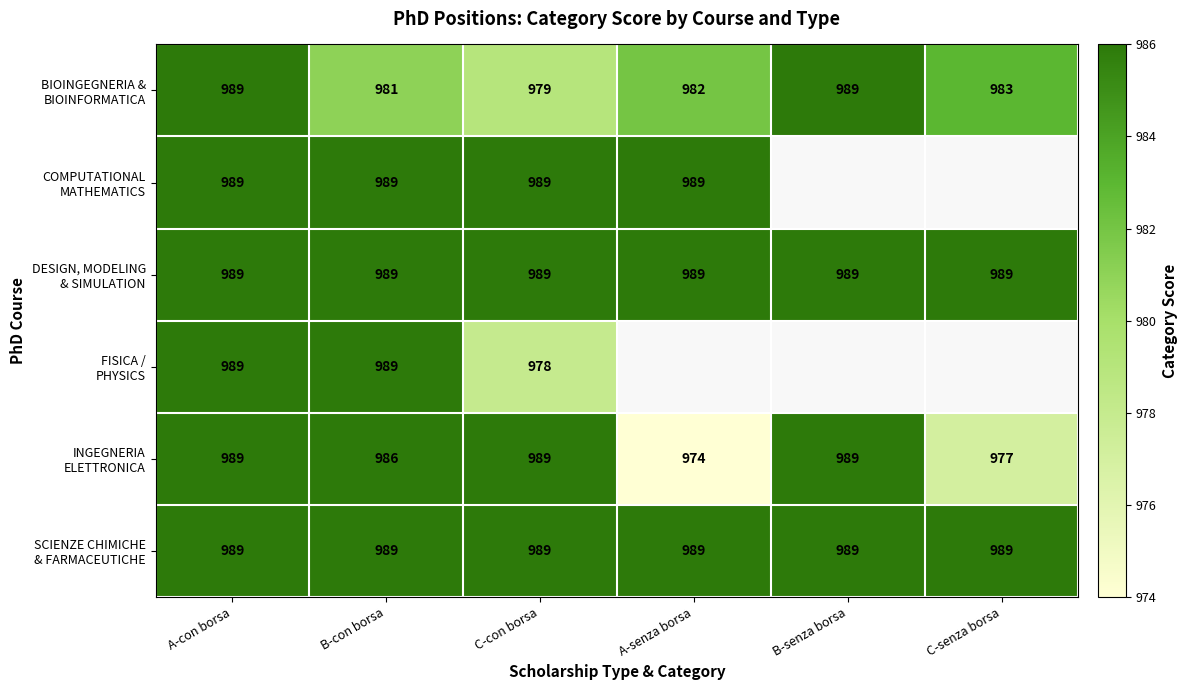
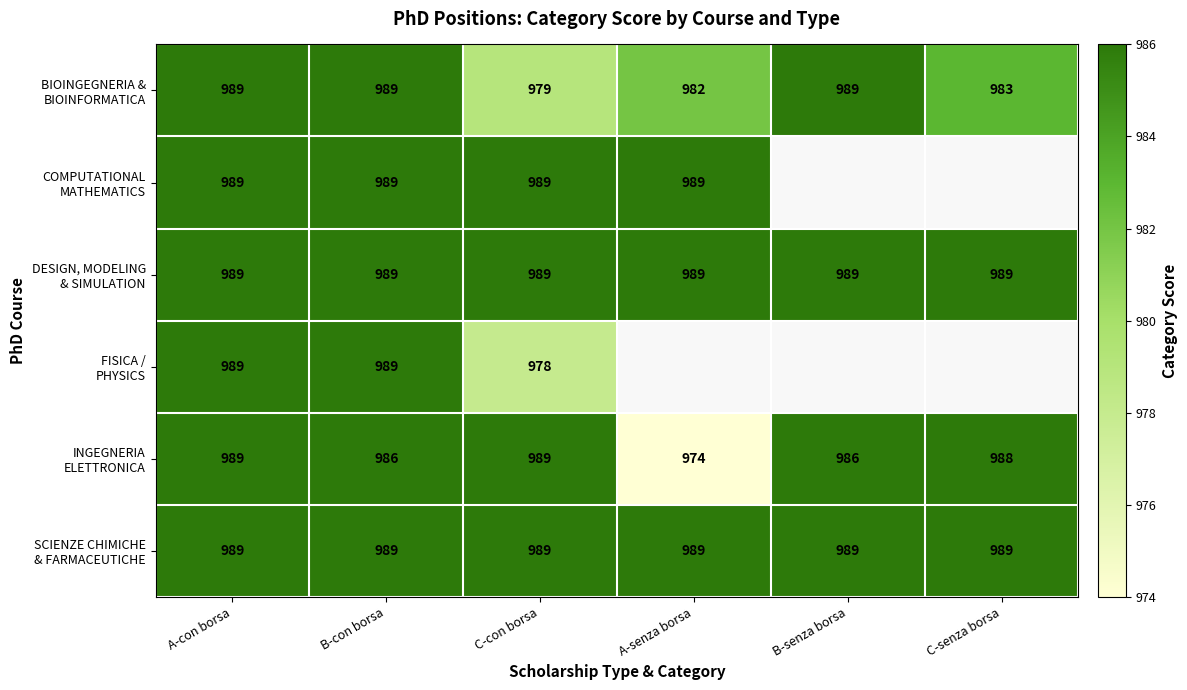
  {
    "BIOINGEGNERIA & BIOINFORMATICA": {
      "A-con borsa": 989,
-     "B-con borsa": 981,
+     "B-con borsa": 989,
      "C-con borsa": 979,
      "A-senza borsa": 982,
      "B-senza borsa": 989,
      "C-senza borsa": 983
    },
    "COMPUTATIONAL MATHEMATICS": {
      "A-con borsa": 989,
      "B-con borsa": 989,
      "C-con borsa": 989,
      "A-senza borsa": 989
    },
    "DESIGN, MODELING & SIMULATION": {
      "A-con borsa": 989,
      "B-con borsa": 989,
      "C-con borsa": 989,
      "A-senza borsa": 989,
      "B-senza borsa": 989,
      "C-senza borsa": 989
    },
    "FISICA / PHYSICS": {
      "A-con borsa": 989,
      "B-con borsa": 989,
      "C-con borsa": 978
    },
    "INGEGNERIA ELETTRONICA": {
      "A-con borsa": 989,
      "B-con borsa": 986,
      "C-con borsa": 989,
      "A-senza borsa": 974,
-     "B-senza borsa": 989,
-     "C-senza borsa": 977
+     "B-senza borsa": 986,
+     "C-senza borsa": 988
    },
    "SCIENZE CHIMICHE & FARMACEUTICHE": {
      "A-con borsa": 989,
      "B-con borsa": 989,
      "C-con borsa": 989,
      "A-senza borsa": 989,
      "B-senza borsa": 989,
      "C-senza borsa": 989
    }
  }
